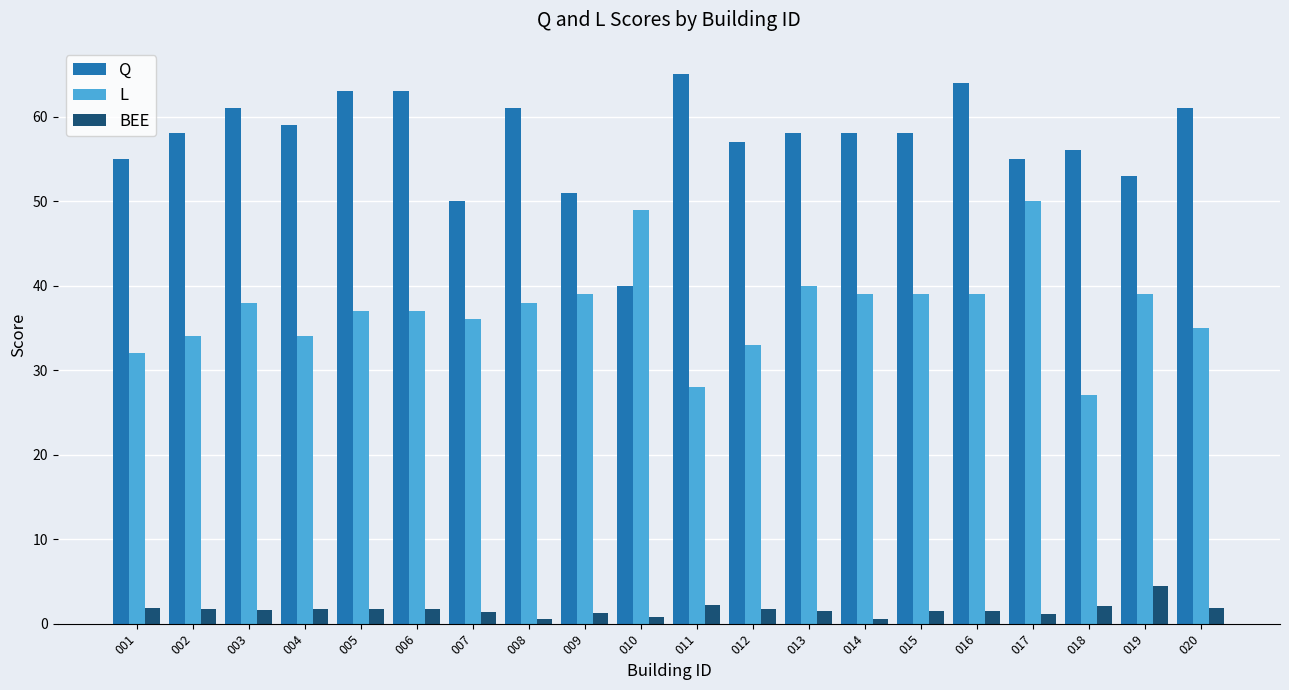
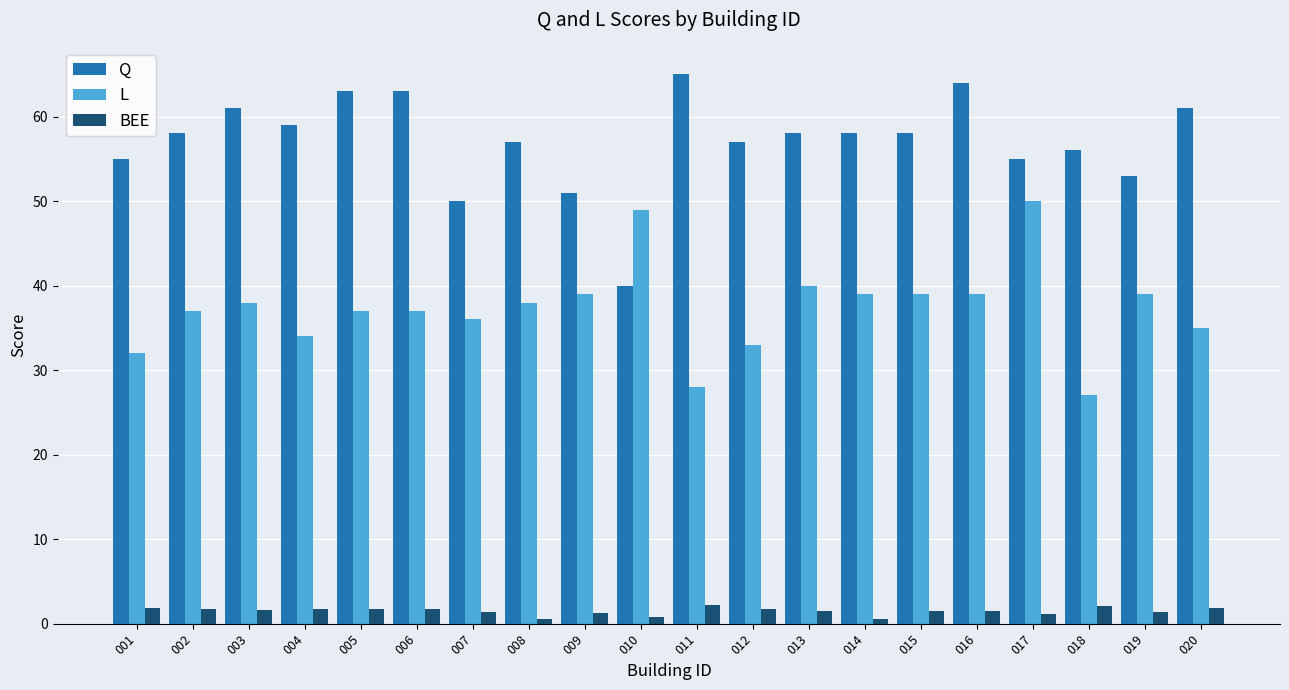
  {
    "Q": {
      "001": 55,
      "002": 58,
      "003": 61,
      "004": 59,
      "005": 63,
      "006": 63,
      "007": 50,
-     "008": 61,
+     "008": 57,
      "009": 51,
      "010": 40,
      "011": 65,
      "012": 57,
      "013": 58,
      "014": 58,
      "015": 58,
      "016": 64,
      "017": 55,
      "018": 56,
      "019": 53,
      "020": 61
    },
    "L": {
      "001": 32,
-     "002": 34,
+     "002": 37,
      "003": 38,
      "004": 34,
      "005": 37,
      "006": 37,
      "007": 36,
      "008": 38,
      "009": 39,
      "010": 49,
      "011": 28,
      "012": 33,
      "013": 40,
      "014": 39,
      "015": 39,
      "016": 39,
      "017": 50,
      "018": 27,
      "019": 39,
      "020": 35
    },
    "BEE": {
      "001": 2,
      "002": 2,
      "003": 2,
      "004": 2,
      "005": 2,
      "006": 2,
      "007": 1,
      "008": 1,
      "009": 1,
      "010": 1,
      "011": 2,
      "012": 2,
      "013": 1,
      "014": 1,
      "015": 1,
      "016": 1,
      "017": 1,
      "018": 2,
-     "019": 5,
+     "019": 1,
      "020": 2
    }
  }
